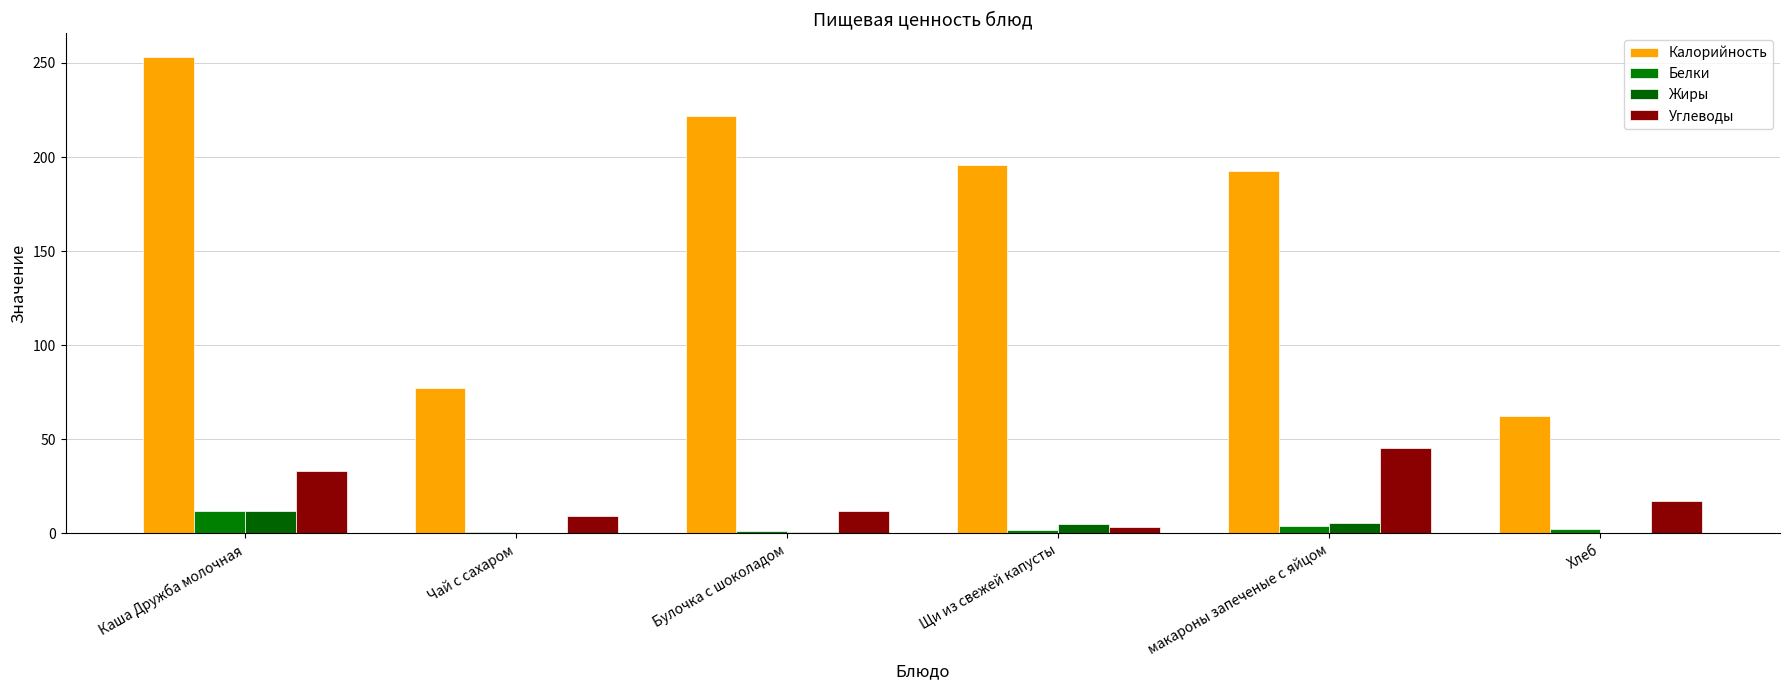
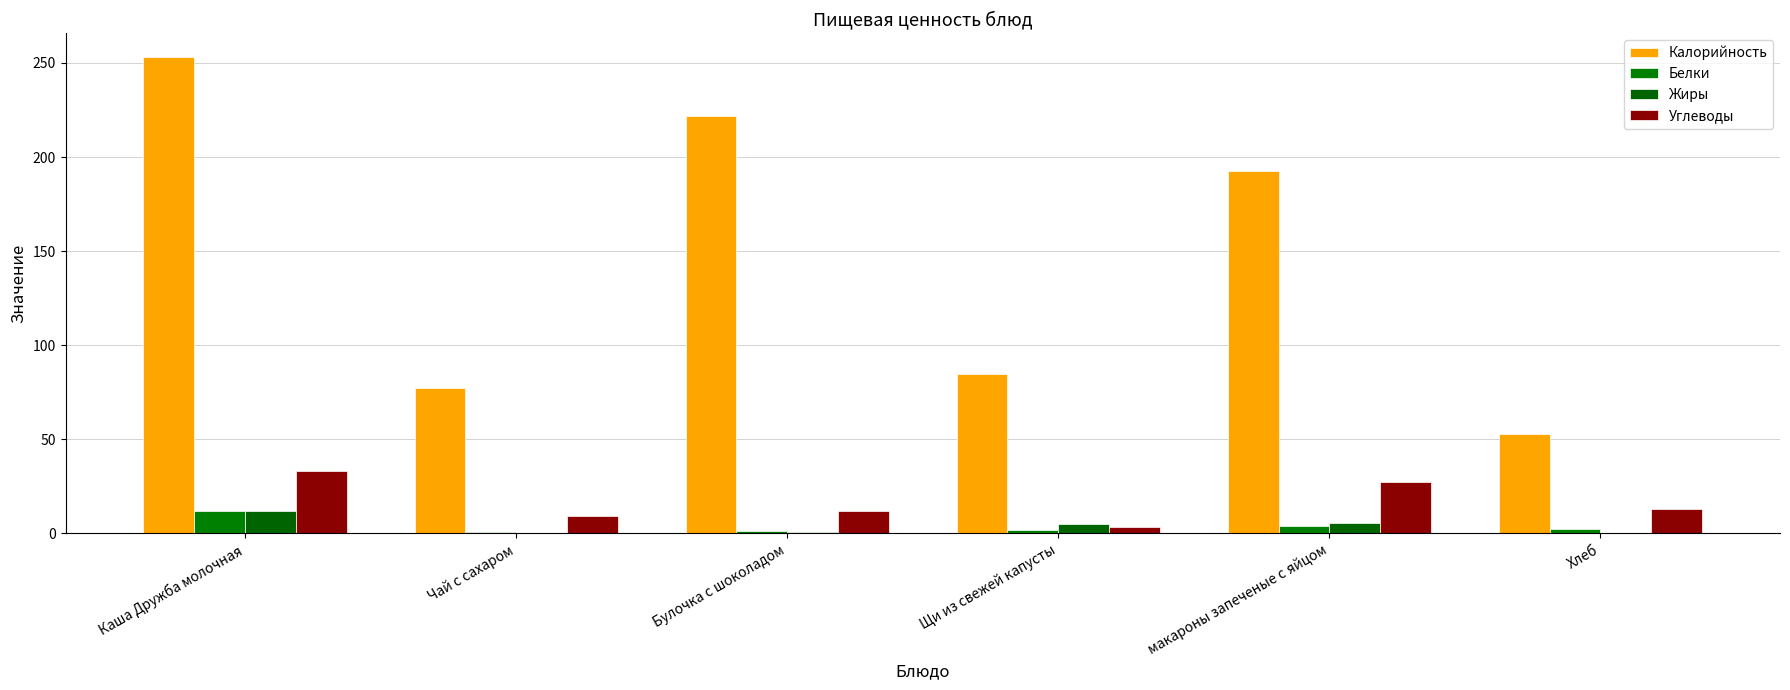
  {
    "Калорийность": {
      "Каша Дружба молочная": 253,
      "Чай с сахаром": 77,
      "Булочка с шоколадом": 222,
-     "Щи из свежей капусты": 196,
+     "Щи из свежей капусты": 84,
      "макароны запеченые с яйцом": 193,
-     "Хлеб": 62
+     "Хлеб": 53
    },
    "Углеводы": {
      "Каша Дружба молочная": 33,
      "Чай с сахаром": 9,
      "Булочка с шоколадом": 12,
      "Щи из свежей капусты": 4,
-     "макароны запеченые с яйцом": 46,
-     "Хлеб": 17
+     "макароны запеченые с яйцом": 27,
+     "Хлеб": 13
    }
  }
